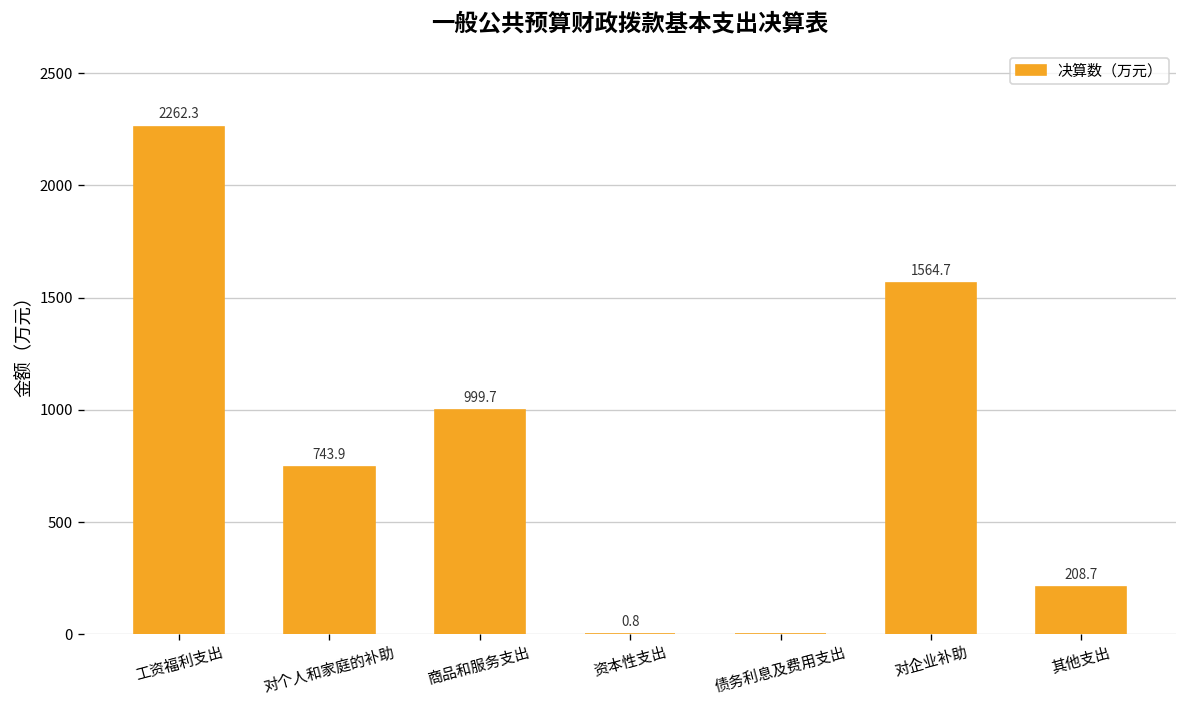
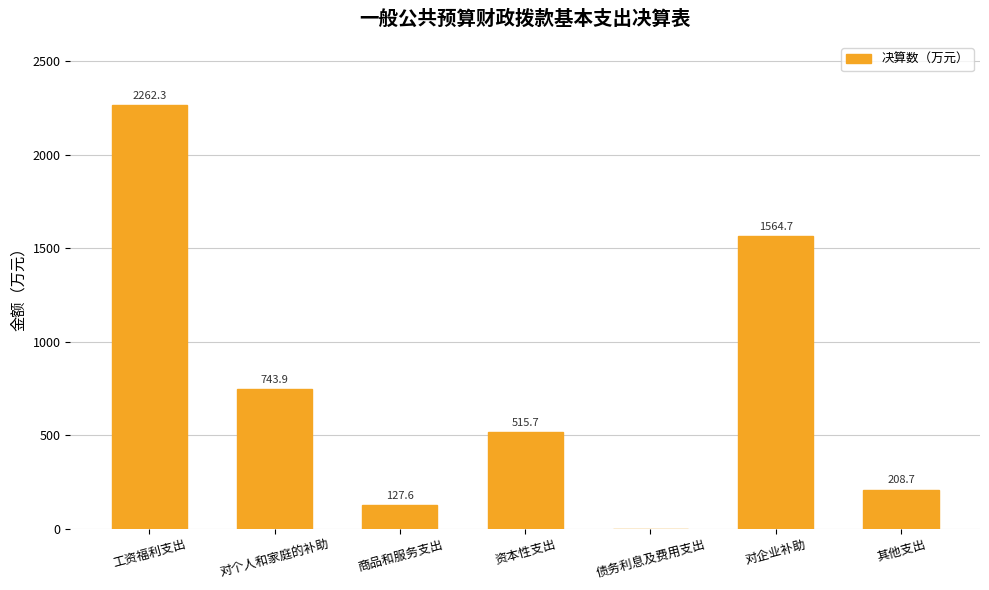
  {
    "工资福利支出": 2262.3,
    "对个人和家庭的补助": 743.9,
-   "商品和服务支出": 999.7,
-   "资本性支出": 0.8,
+   "商品和服务支出": 127.6,
+   "资本性支出": 515.7,
    "对企业补助": 1564.7,
    "其他支出": 208.7
  }
